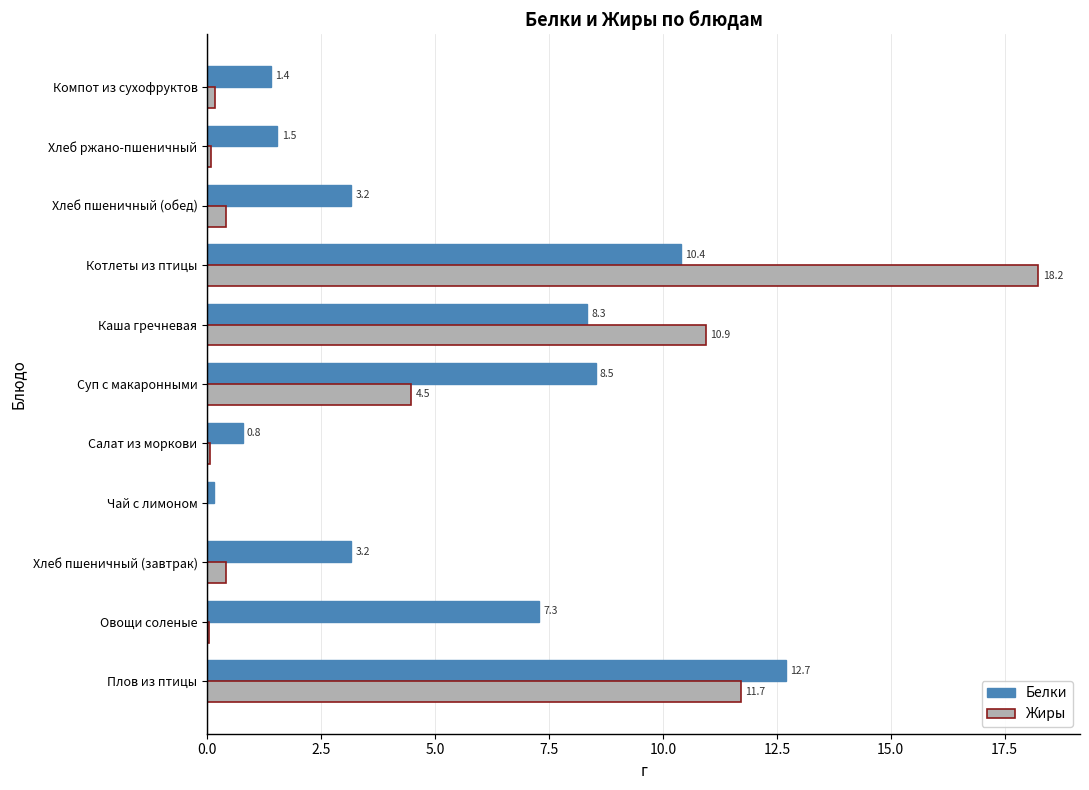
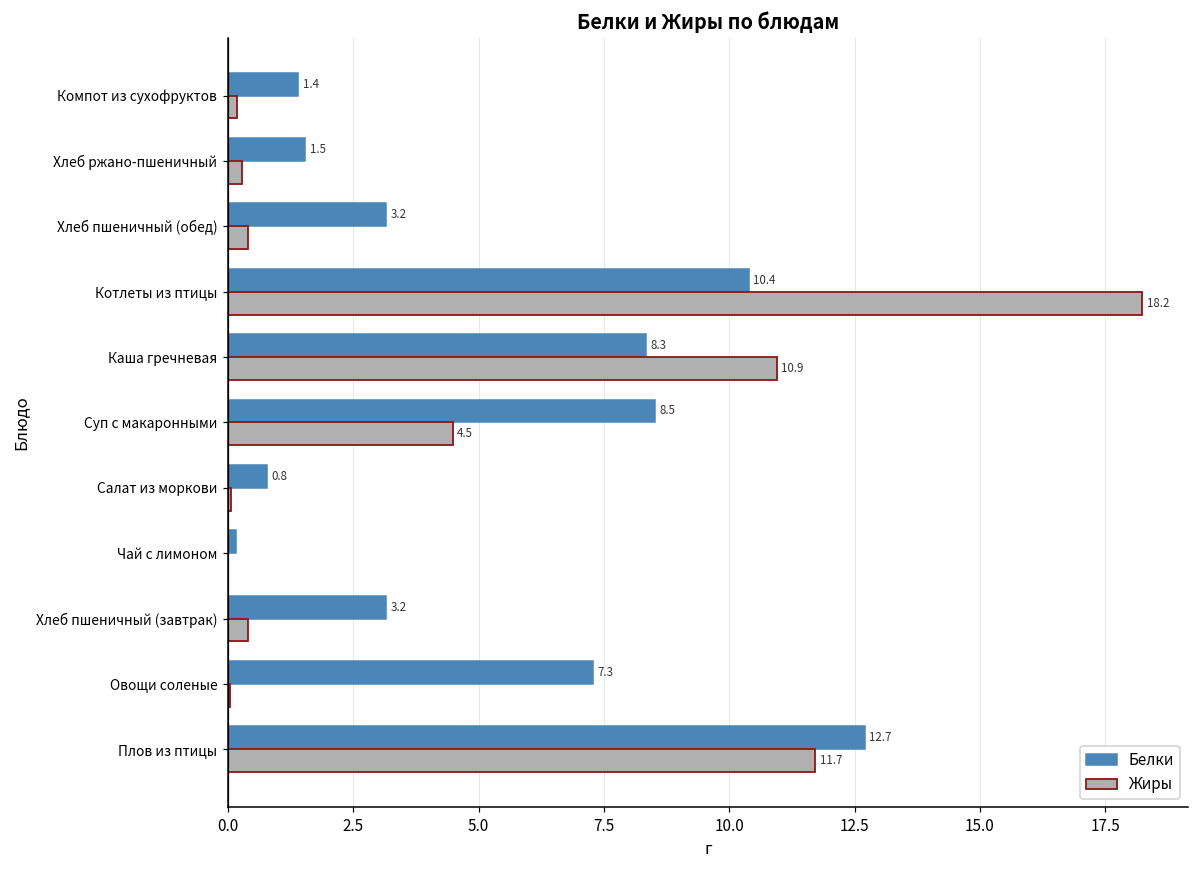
  {
    "Белки": {
      "Компот из сухофруктов": 1.4,
      "Хлеб ржано-пшеничный": 1.5,
      "Хлеб пшеничный (обед)": 3.2,
      "Котлеты из птицы": 10.4,
      "Каша гречневая": 8.3,
      "Суп с макаронными": 8.5,
      "Салат из моркови": 0.8,
      "Хлеб пшеничный (завтрак)": 3.2,
      "Овощи соленые": 7.3,
      "Плов из птицы": 12.7
    },
    "Жиры": {
      "Компот из сухофруктов": 0.2,
-     "Хлеб ржано-пшеничный": 0.1,
+     "Хлеб ржано-пшеничный": 0.3,
      "Хлеб пшеничный (обед)": 0.4,
      "Салат из моркови": 0.1,
      "Чай с лимоном": 0.0,
      "Хлеб пшеничный (завтрак)": 0.4
    }
  }
